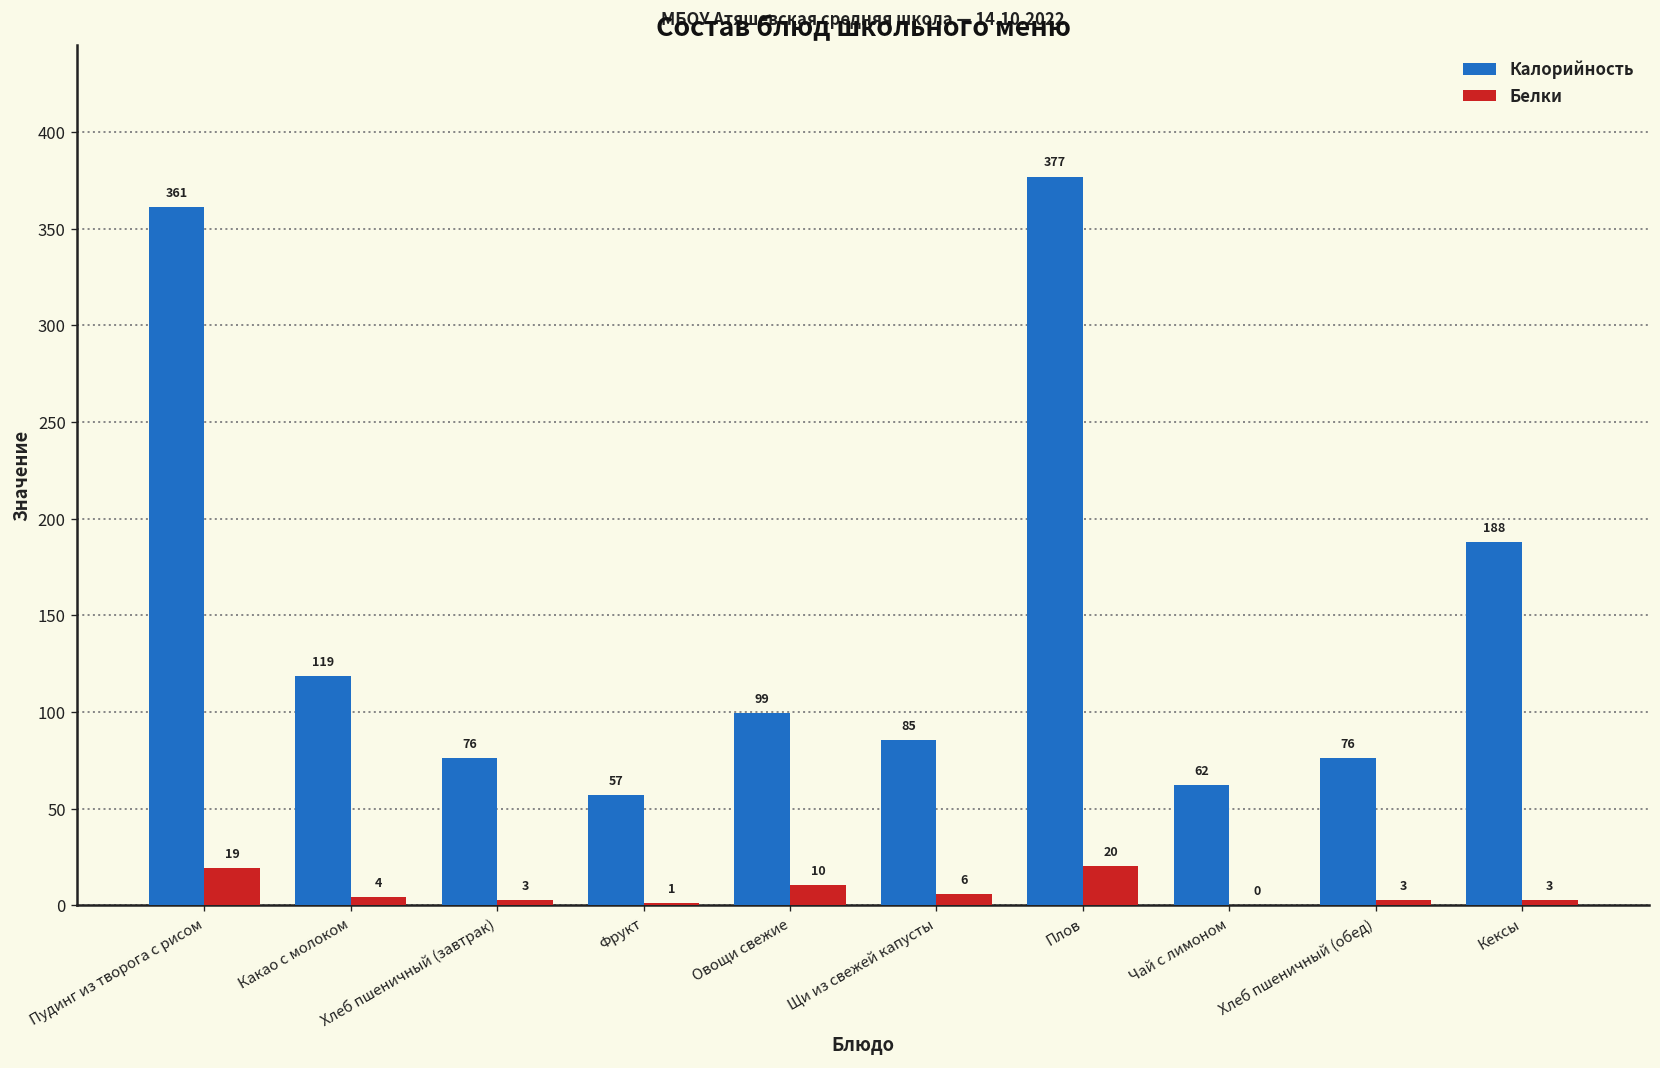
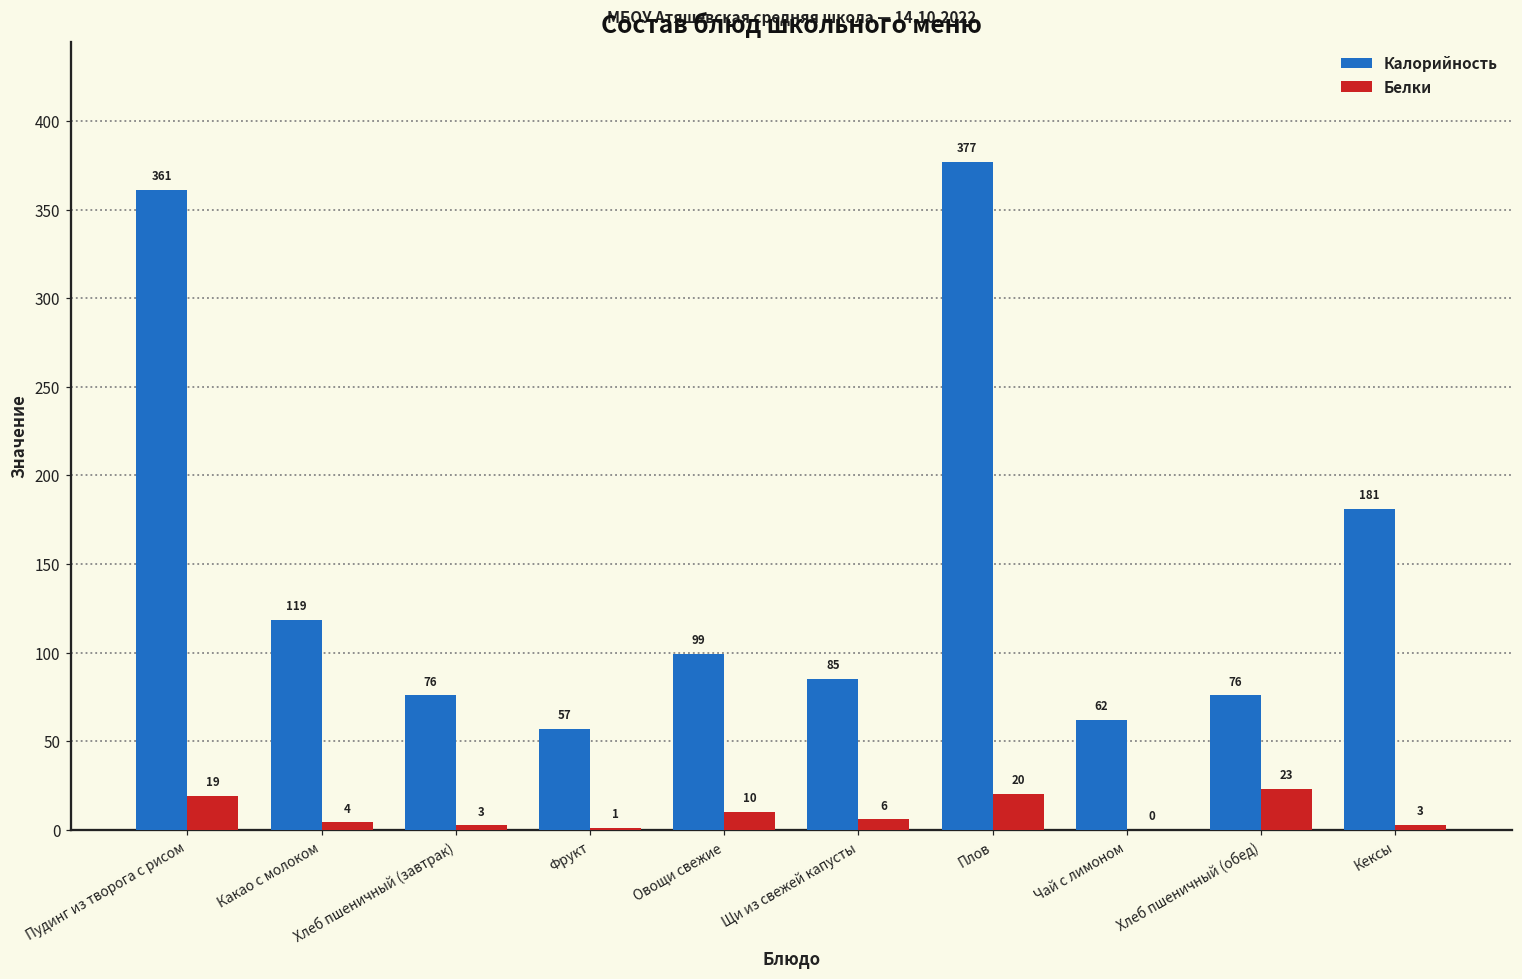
  {
    "Калорийность": {
      "Пудинг из творога с рисом": 361,
      "Какао с молоком": 119,
      "Хлеб пшеничный (завтрак)": 76,
      "Фрукт": 57,
      "Овощи свежие": 99,
      "Щи из свежей капусты": 85,
      "Плов": 377,
      "Чай с лимоном": 62,
      "Хлеб пшеничный (обед)": 76,
-     "Кексы": 188
+     "Кексы": 181
    },
    "Белки": {
      "Пудинг из творога с рисом": 19,
      "Какао с молоком": 4,
      "Хлеб пшеничный (завтрак)": 3,
      "Фрукт": 1,
      "Овощи свежие": 10,
      "Щи из свежей капусты": 6,
      "Плов": 20,
      "Чай с лимоном": 0,
-     "Хлеб пшеничный (обед)": 3,
+     "Хлеб пшеничный (обед)": 23,
      "Кексы": 3
    }
  }
